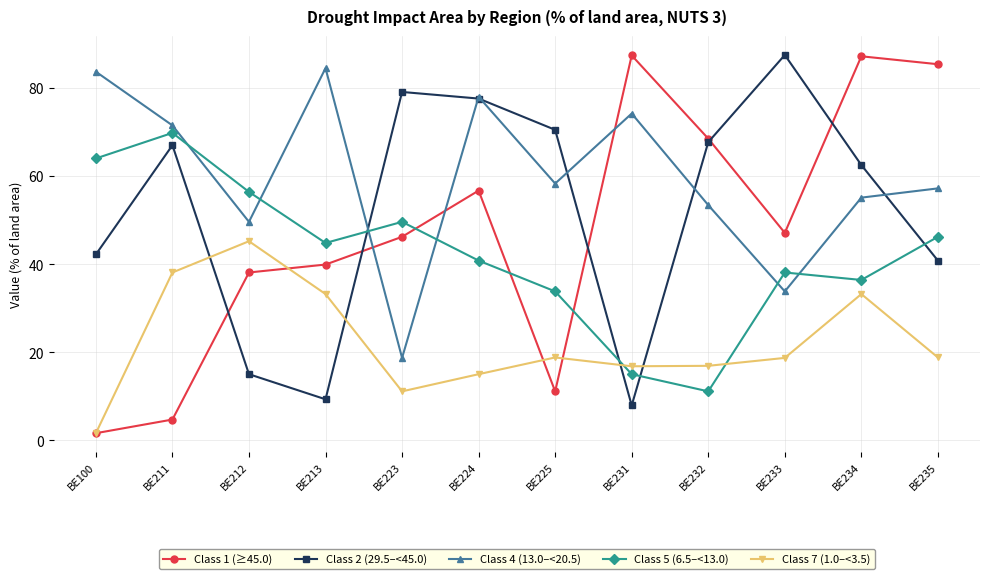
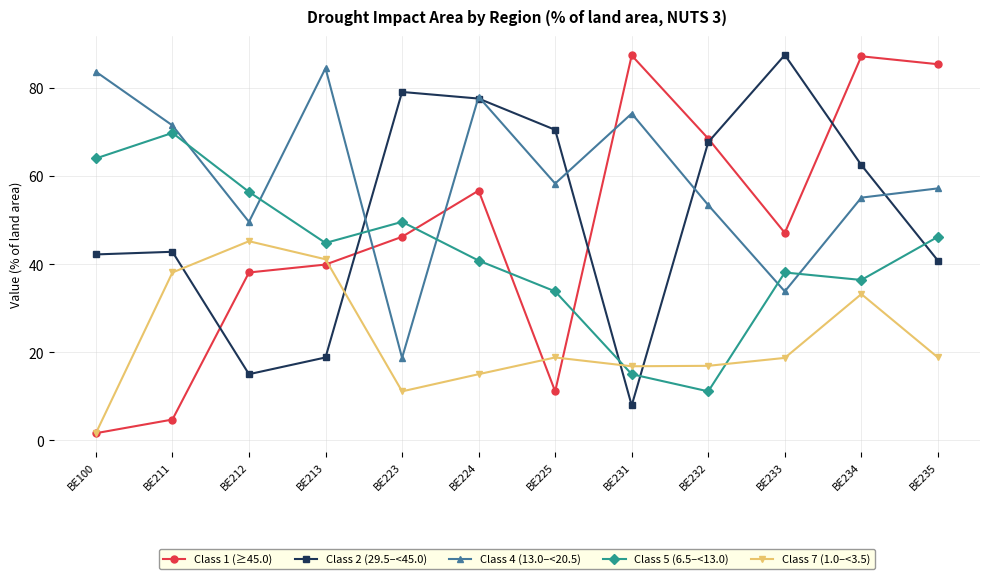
  {
    "Class 1 (≥45.0)": {
      "BE211": 5,
      "BE212": 38,
      "BE213": 40,
      "BE223": 46,
      "BE224": 57,
      "BE225": 11,
      "BE231": 87,
      "BE232": 69,
      "BE233": 47,
      "BE234": 87,
      "BE235": 85
    },
    "Class 2 (29.5–<45.0)": {
      "BE100": 42,
-     "BE211": 67,
+     "BE211": 43,
      "BE212": 15,
-     "BE213": 9,
+     "BE213": 19,
      "BE223": 79,
      "BE225": 71,
      "BE231": 8,
      "BE232": 68,
      "BE233": 88,
      "BE234": 63,
      "BE235": 41
    },
    "Class 7 (1.0–<3.5)": {
      "BE211": 38,
      "BE212": 45,
-     "BE213": 33,
+     "BE213": 41,
      "BE223": 11,
      "BE224": 15,
      "BE225": 19,
      "BE231": 17,
      "BE232": 17,
      "BE233": 19,
      "BE234": 33,
      "BE235": 19
    }
  }
